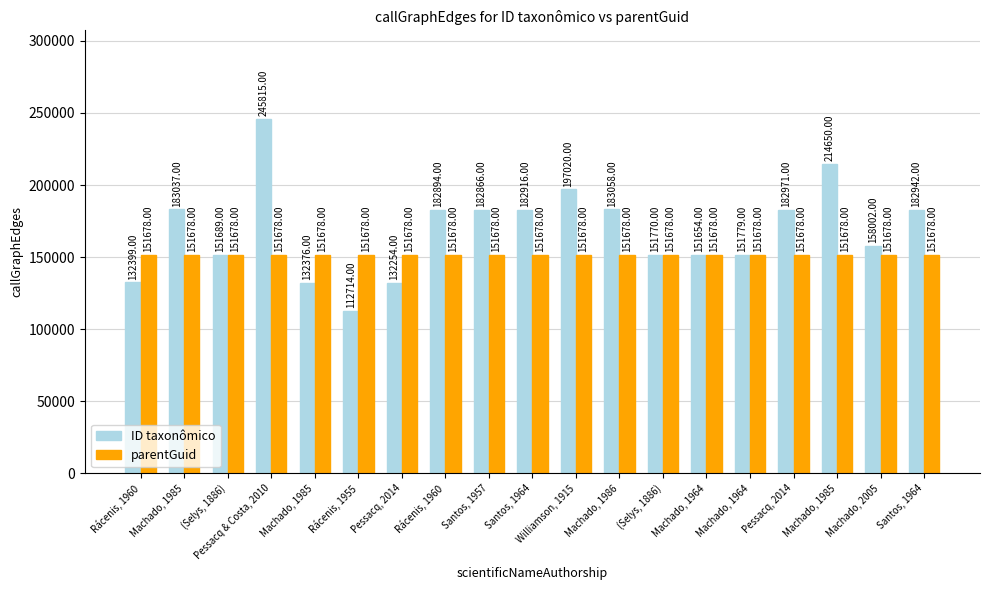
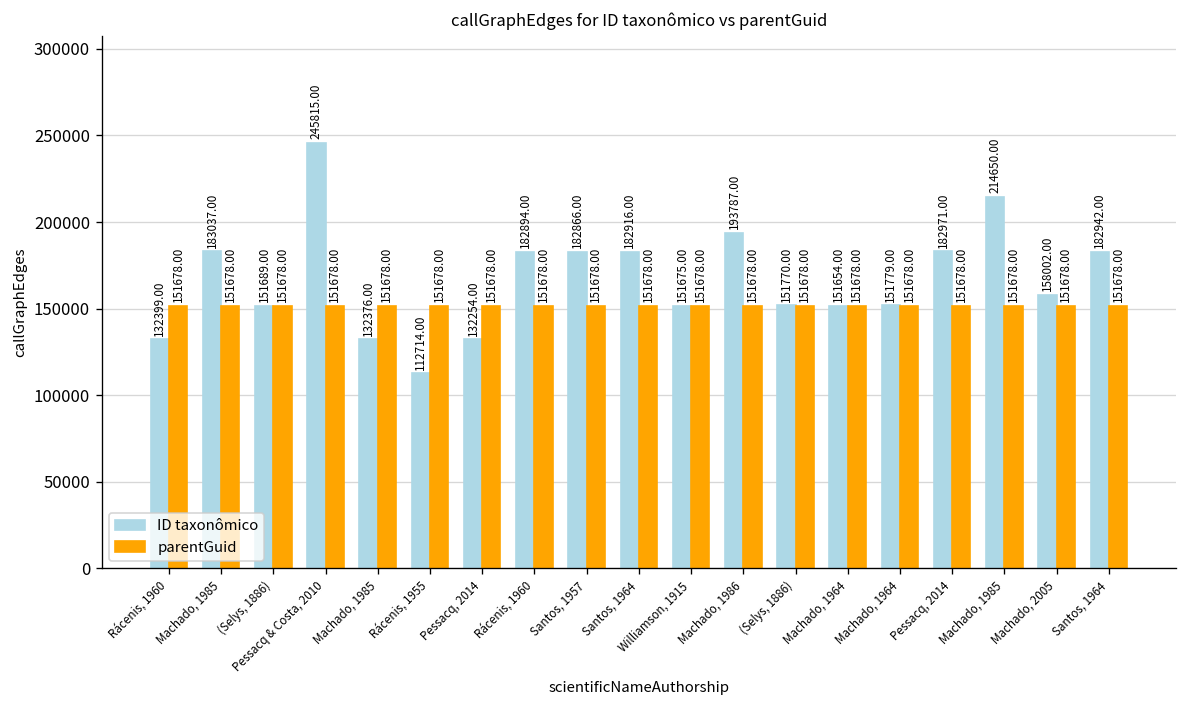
  {
    "ID taxonômico": {
      "Pessacq & Costa, 2010": 245815.00,
      "Rácenis, 1955": 112714.00,
      "Santos, 1957": 182866.00,
-     "Williamson, 1915": 197020.00,
-     "Machado, 1986": 183058.00,
+     "Williamson, 1915": 151675.00,
+     "Machado, 1986": 193787.00,
      "Machado, 2005": 158002.00
    },
    "parentGuid": {
      "Pessacq & Costa, 2010": 151678.00,
      "Rácenis, 1955": 151678.00,
      "Santos, 1957": 151678.00,
      "Williamson, 1915": 151678.00,
      "Machado, 1986": 151678.00,
      "Machado, 2005": 151678.00
    }
  }
